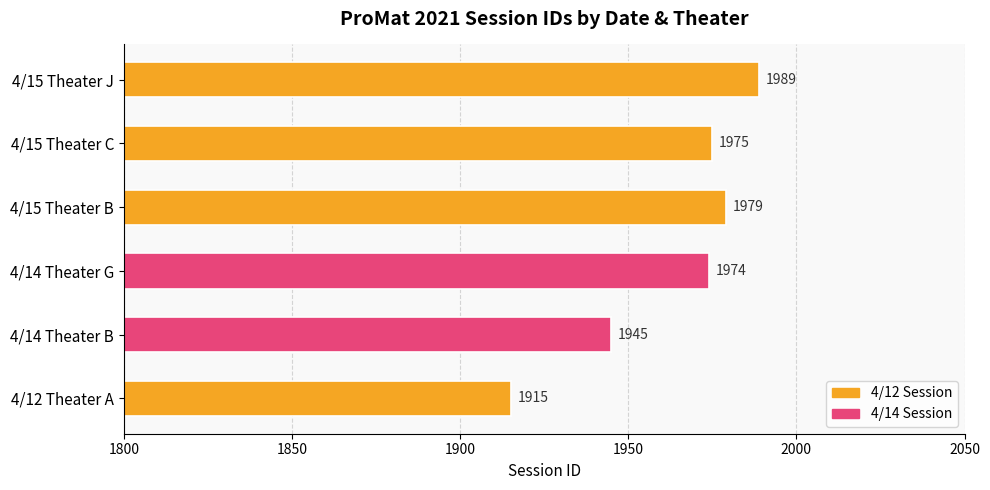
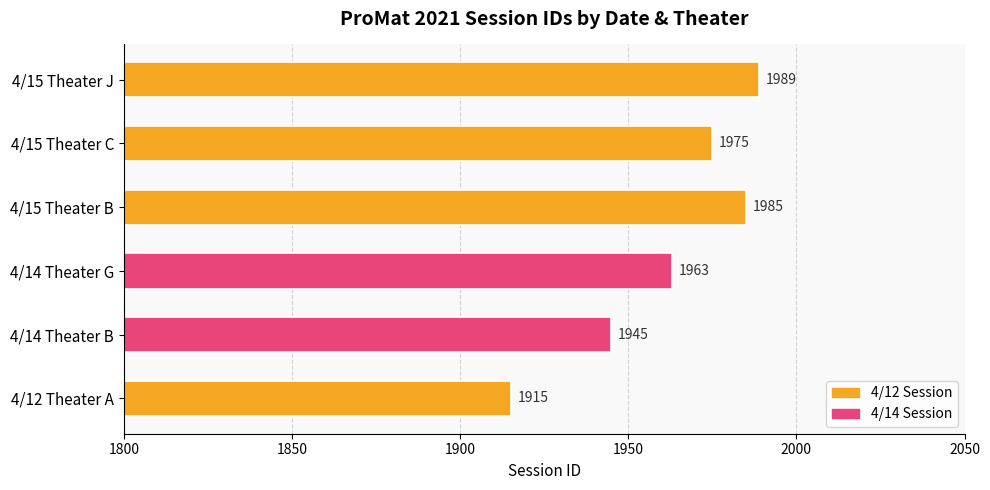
  {
    "4/15 Theater J": 1989,
    "4/15 Theater C": 1975,
-   "4/15 Theater B": 1979,
-   "4/14 Theater G": 1974,
+   "4/15 Theater B": 1985,
+   "4/14 Theater G": 1963,
    "4/14 Theater B": 1945,
    "4/12 Theater A": 1915
  }
